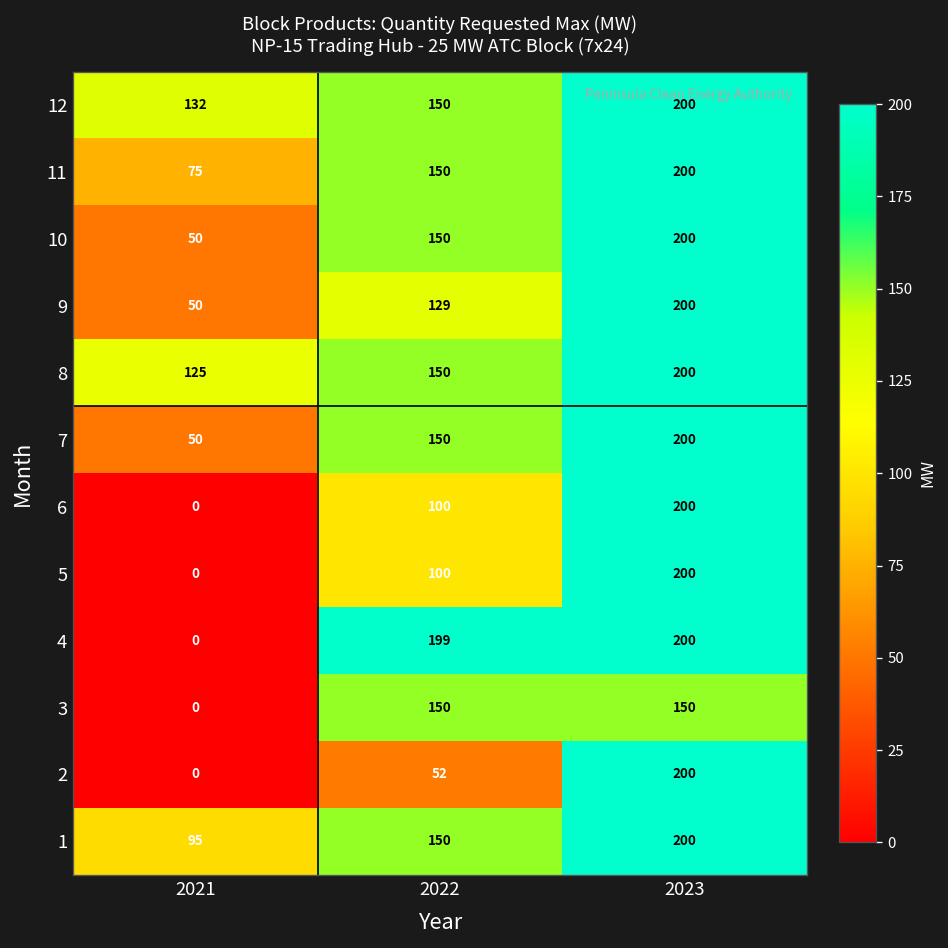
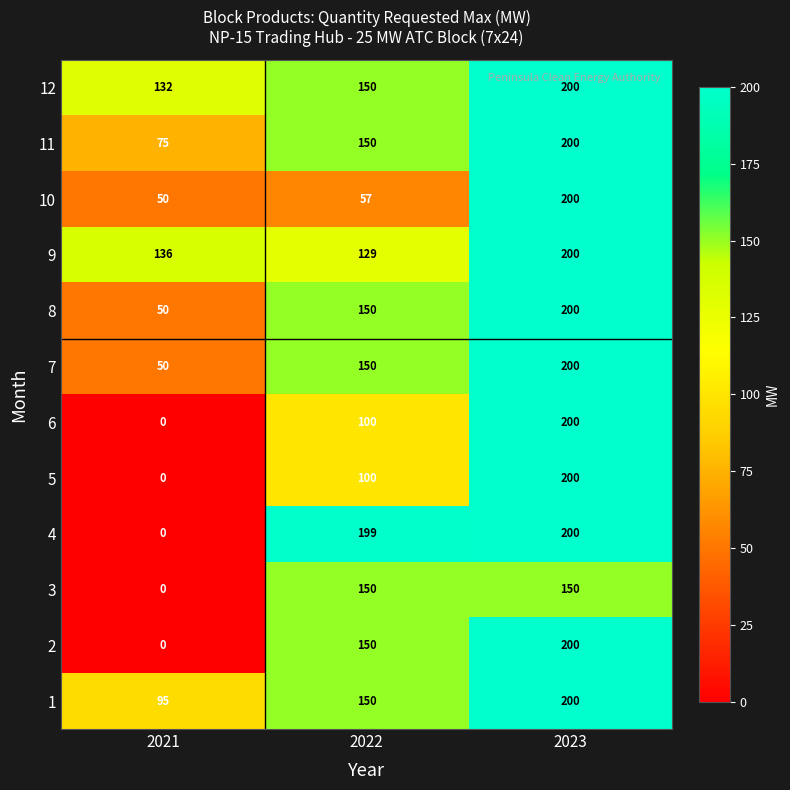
  {
    "12": {
      "2021": 132,
      "2022": 150
    },
    "11": {
      "2021": 75,
      "2022": 150,
      "2023": 200
    },
    "10": {
      "2021": 50,
-     "2022": 150,
+     "2022": 57,
      "2023": 200
    },
    "9": {
-     "2021": 50,
+     "2021": 136,
      "2022": 129,
      "2023": 200
    },
    "8": {
-     "2021": 125,
+     "2021": 50,
      "2022": 150,
      "2023": 200
    },
    "7": {
      "2021": 50,
      "2022": 150,
      "2023": 200
    },
    "6": {
      "2021": 0,
      "2022": 100,
      "2023": 200
    },
    "5": {
      "2021": 0,
      "2022": 100,
      "2023": 200
    },
    "4": {
      "2021": 0,
      "2022": 199,
      "2023": 200
    },
    "3": {
      "2021": 0,
      "2022": 150,
      "2023": 150
    },
    "2": {
      "2021": 0,
-     "2022": 52,
+     "2022": 150,
      "2023": 200
    },
    "1": {
      "2021": 95,
      "2022": 150,
      "2023": 200
    }
  }
